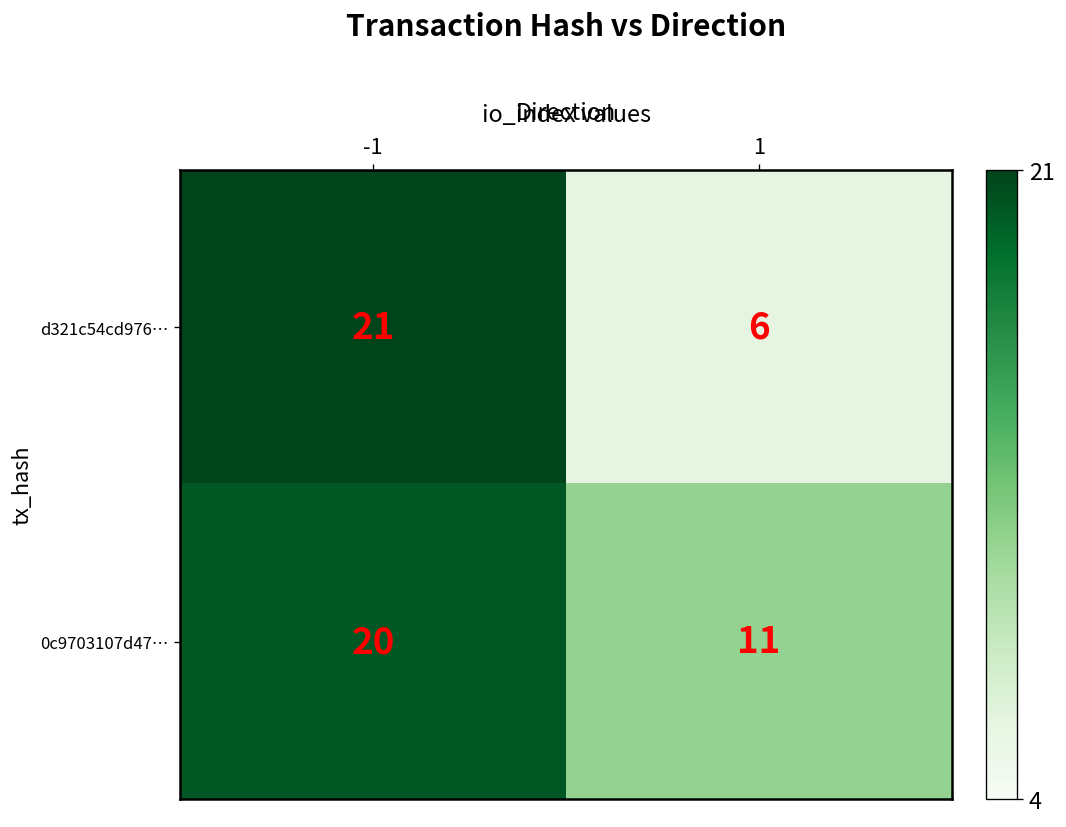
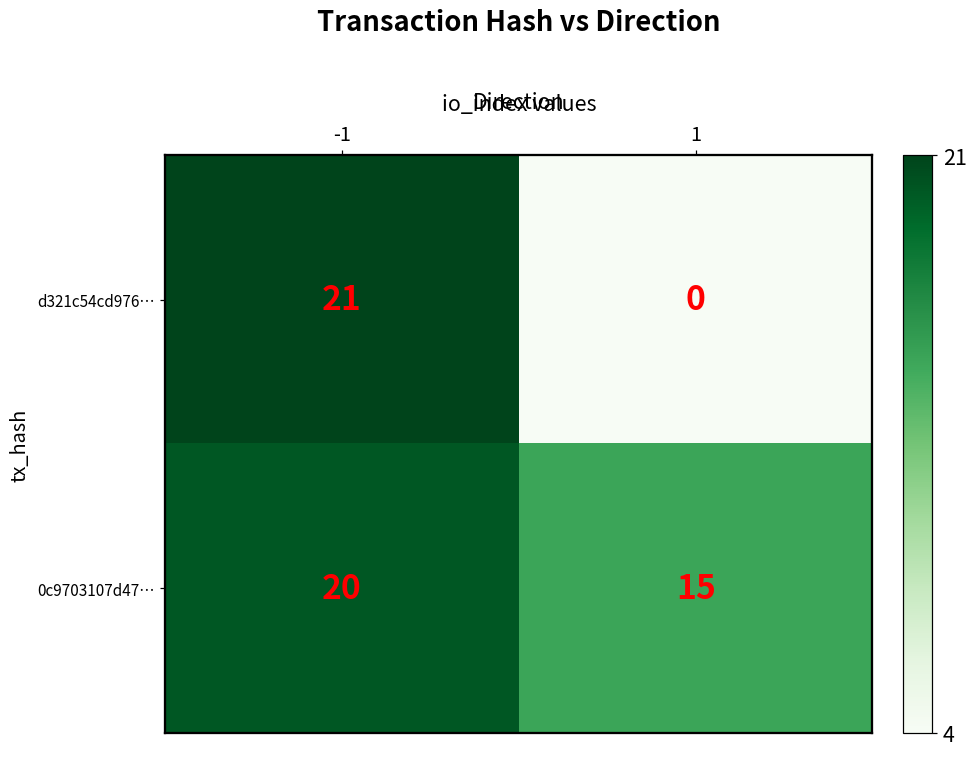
  {
    "d321c54cd976…": {
      "-1": 21,
-     "1": 6
+     "1": 0
    },
    "0c9703107d47…": {
      "-1": 20,
-     "1": 11
+     "1": 15
    }
  }
